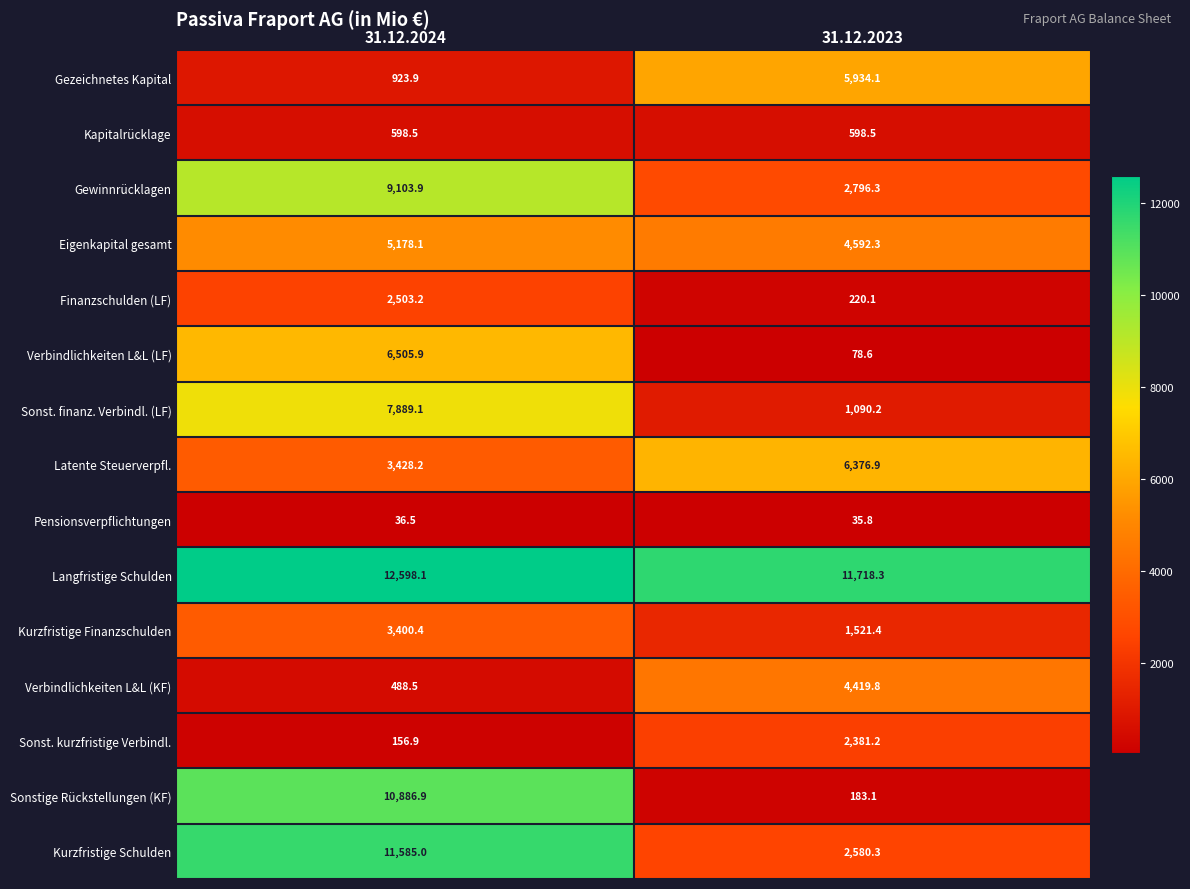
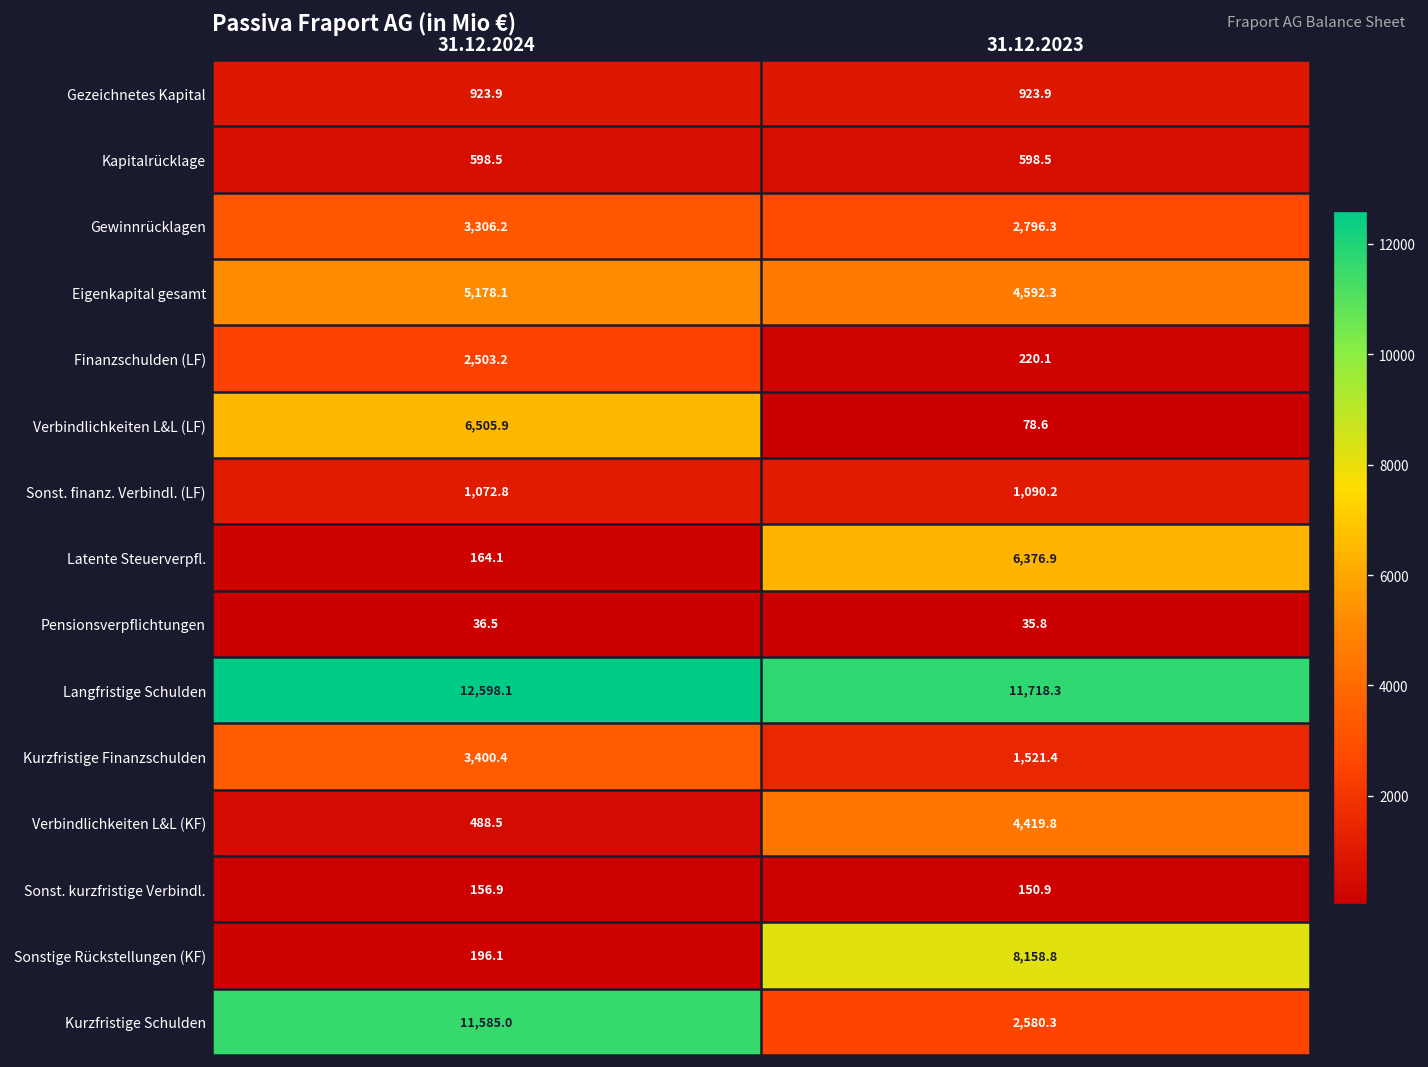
  {
    "Gezeichnetes Kapital": {
      "31.12.2024": "923.9",
-     "31.12.2023": "5,934.1"
+     "31.12.2023": "923.9"
    },
    "Kapitalrücklage": {
      "31.12.2024": "598.5",
      "31.12.2023": "598.5"
    },
    "Gewinnrücklagen": {
-     "31.12.2024": "9,103.9",
+     "31.12.2024": "3,306.2",
      "31.12.2023": "2,796.3"
    },
    "Eigenkapital gesamt": {
      "31.12.2024": "5,178.1",
      "31.12.2023": "4,592.3"
    },
    "Finanzschulden (LF)": {
      "31.12.2024": "2,503.2",
      "31.12.2023": "220.1"
    },
    "Verbindlichkeiten L&L (LF)": {
      "31.12.2024": "6,505.9",
      "31.12.2023": "78.6"
    },
    "Sonst. finanz. Verbindl. (LF)": {
-     "31.12.2024": "7,889.1",
+     "31.12.2024": "1,072.8",
      "31.12.2023": "1,090.2"
    },
    "Latente Steuerverpfl.": {
-     "31.12.2024": "3,428.2",
+     "31.12.2024": "164.1",
      "31.12.2023": "6,376.9"
    },
    "Pensionsverpflichtungen": {
      "31.12.2024": "36.5",
      "31.12.2023": "35.8"
    },
    "Langfristige Schulden": {
      "31.12.2024": "12,598.1",
      "31.12.2023": "11,718.3"
    },
    "Kurzfristige Finanzschulden": {
      "31.12.2024": "3,400.4",
      "31.12.2023": "1,521.4"
    },
    "Verbindlichkeiten L&L (KF)": {
      "31.12.2024": "488.5",
      "31.12.2023": "4,419.8"
    },
    "Sonst. kurzfristige Verbindl.": {
      "31.12.2024": "156.9",
-     "31.12.2023": "2,381.2"
+     "31.12.2023": "150.9"
    },
    "Sonstige Rückstellungen (KF)": {
-     "31.12.2024": "10,886.9",
-     "31.12.2023": "183.1"
+     "31.12.2024": "196.1",
+     "31.12.2023": "8,158.8"
    },
    "Kurzfristige Schulden": {
      "31.12.2024": "11,585.0",
      "31.12.2023": "2,580.3"
    }
  }
